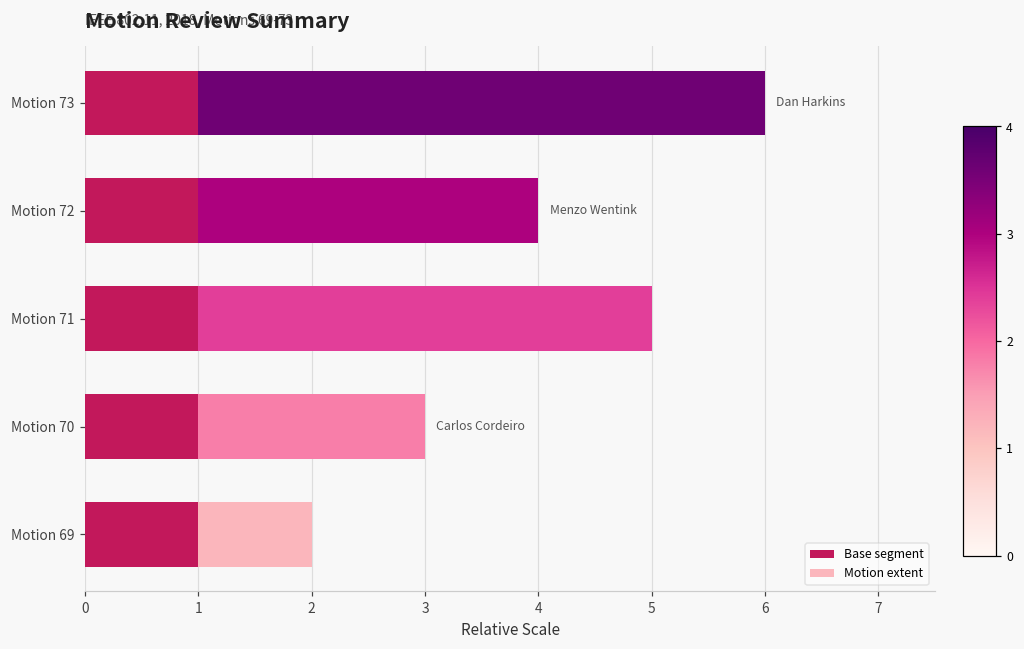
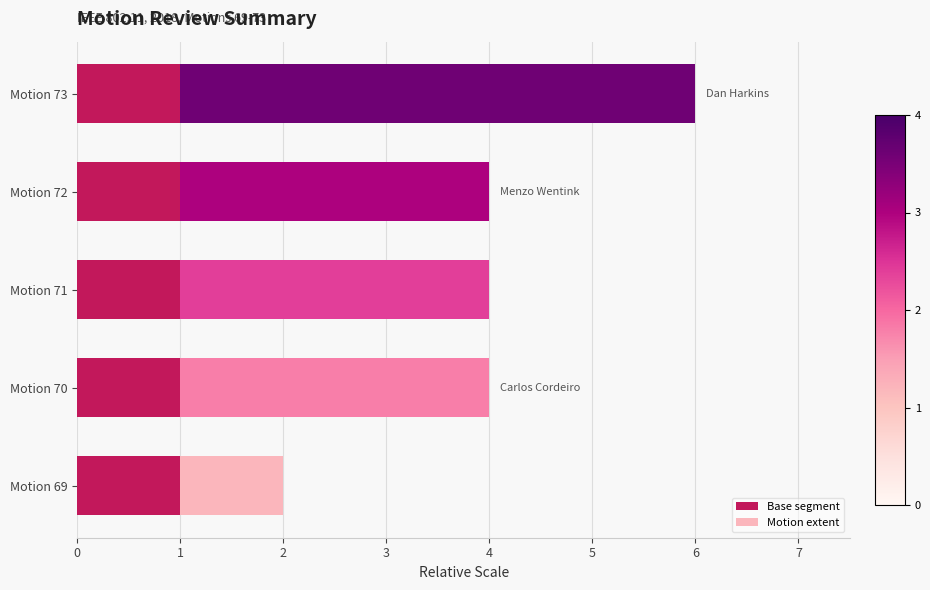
  {
    "Base segment": {
      "Motion 73": 1.00,
      "Motion 72": 1.00,
      "Motion 71": 1.00,
      "Motion 70": 1.00,
      "Motion 69": 1.00
    },
    "Motion extent": {
      "Motion 73": 5.00,
      "Motion 72": 3.00,
-     "Motion 71": 4.00,
-     "Motion 70": 2.00,
+     "Motion 71": 3.00,
+     "Motion 70": 3.00,
      "Motion 69": 1.00
    }
  }
